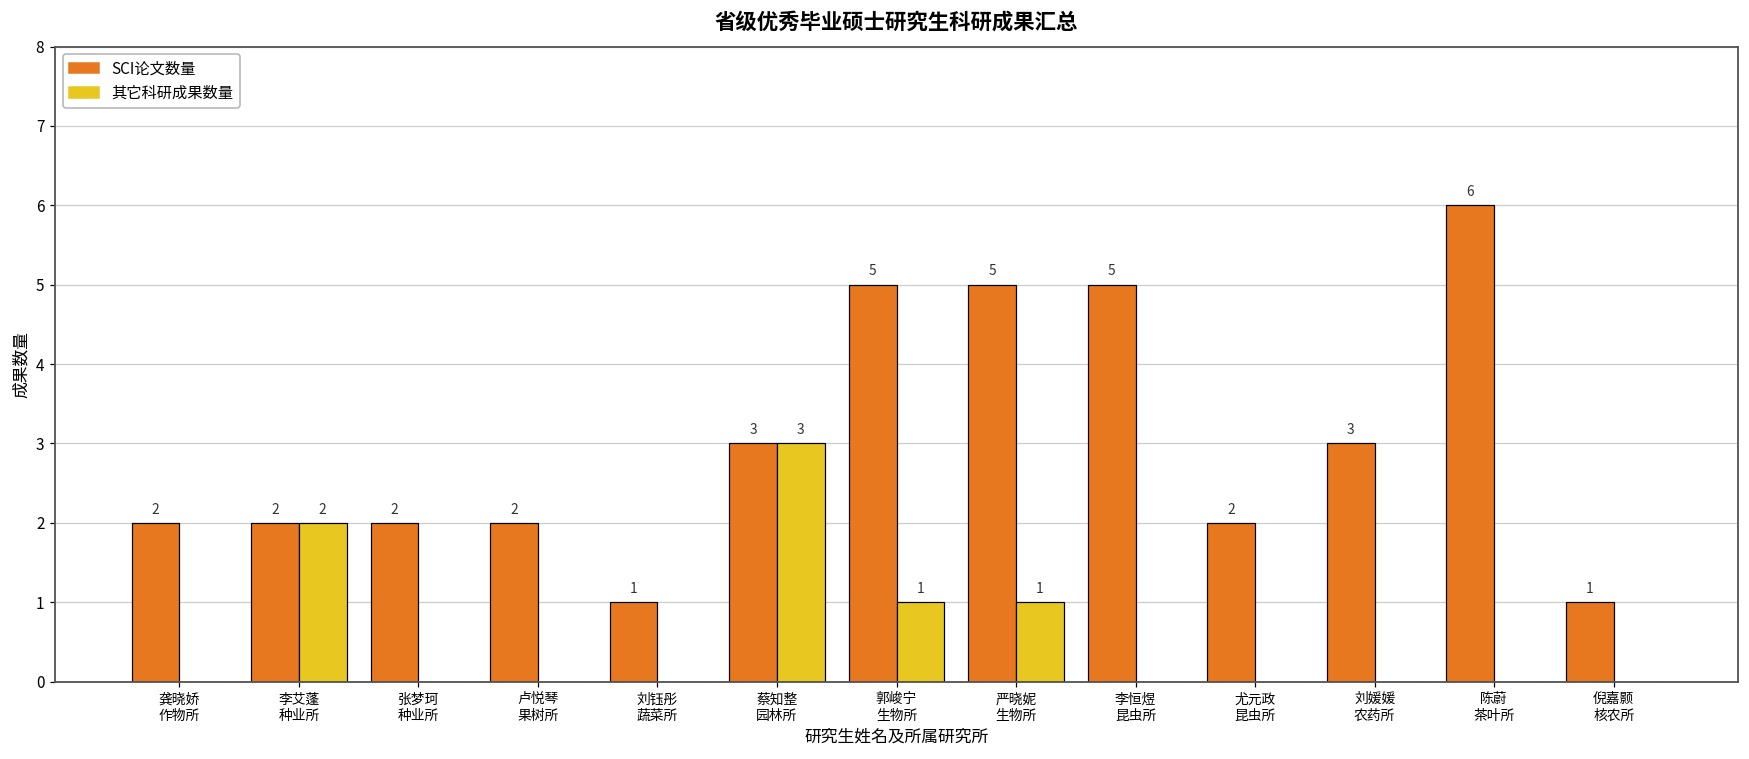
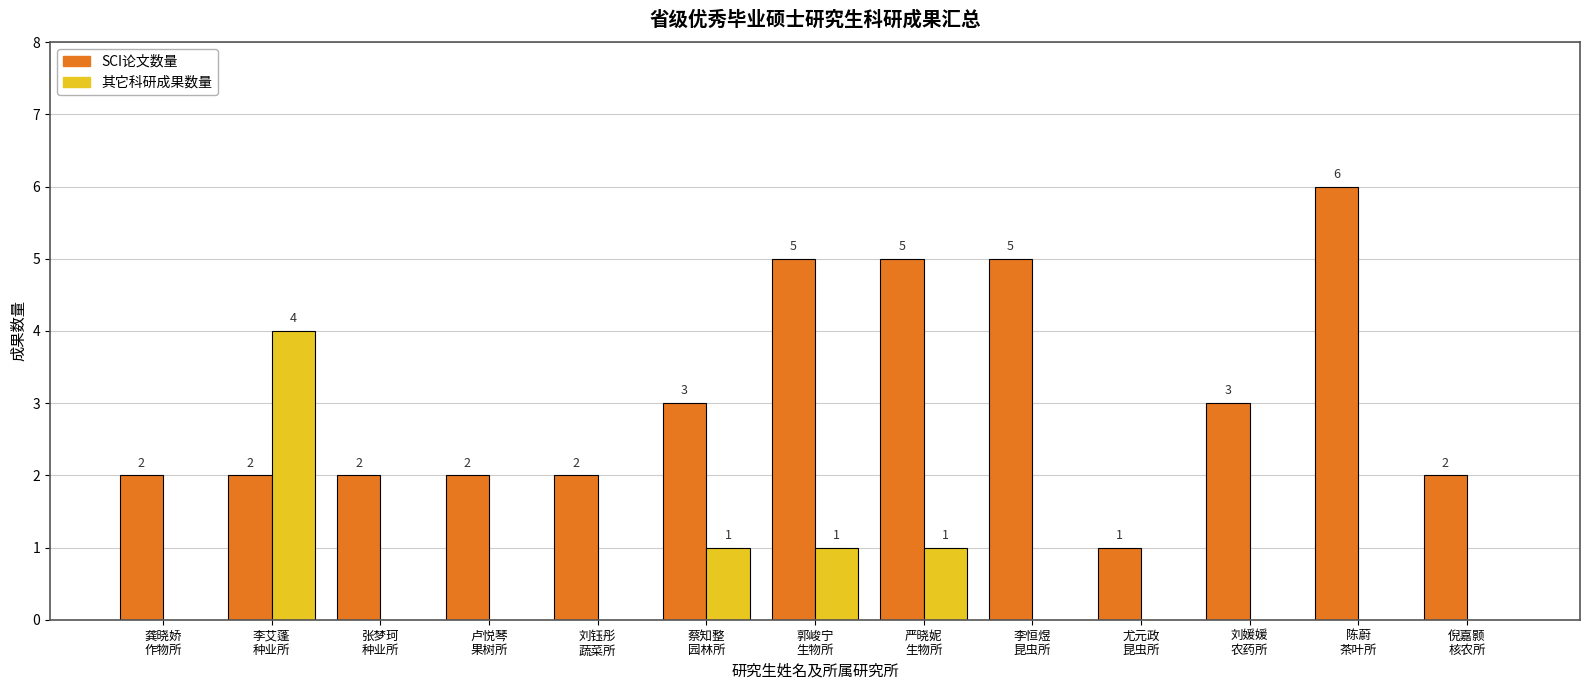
  {
    "SCI论文数量": {
      "龚晓娇 作物所": 2,
      "李艾蓬 种业所": 2,
      "张梦珂 种业所": 2,
      "卢悦琴 果树所": 2,
-     "刘钰彤 蔬菜所": 1,
+     "刘钰彤 蔬菜所": 2,
      "蔡知整 园林所": 3,
      "郭峻宁 生物所": 5,
      "严晓妮 生物所": 5,
      "李恒煜 昆虫所": 5,
-     "尤元政 昆虫所": 2,
+     "尤元政 昆虫所": 1,
      "刘媛媛 农药所": 3,
      "陈蔚 茶叶所": 6,
-     "倪嘉颢 核农所": 1
+     "倪嘉颢 核农所": 2
    },
    "其它科研成果数量": {
-     "李艾蓬 种业所": 2,
-     "蔡知整 园林所": 3,
+     "李艾蓬 种业所": 4,
+     "蔡知整 园林所": 1,
      "郭峻宁 生物所": 1,
      "严晓妮 生物所": 1
    }
  }
